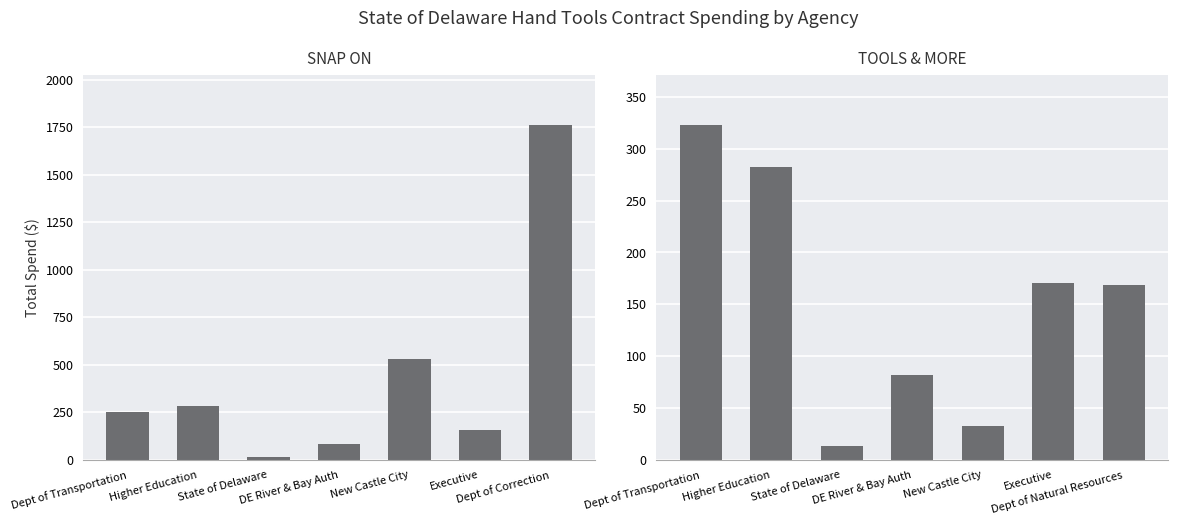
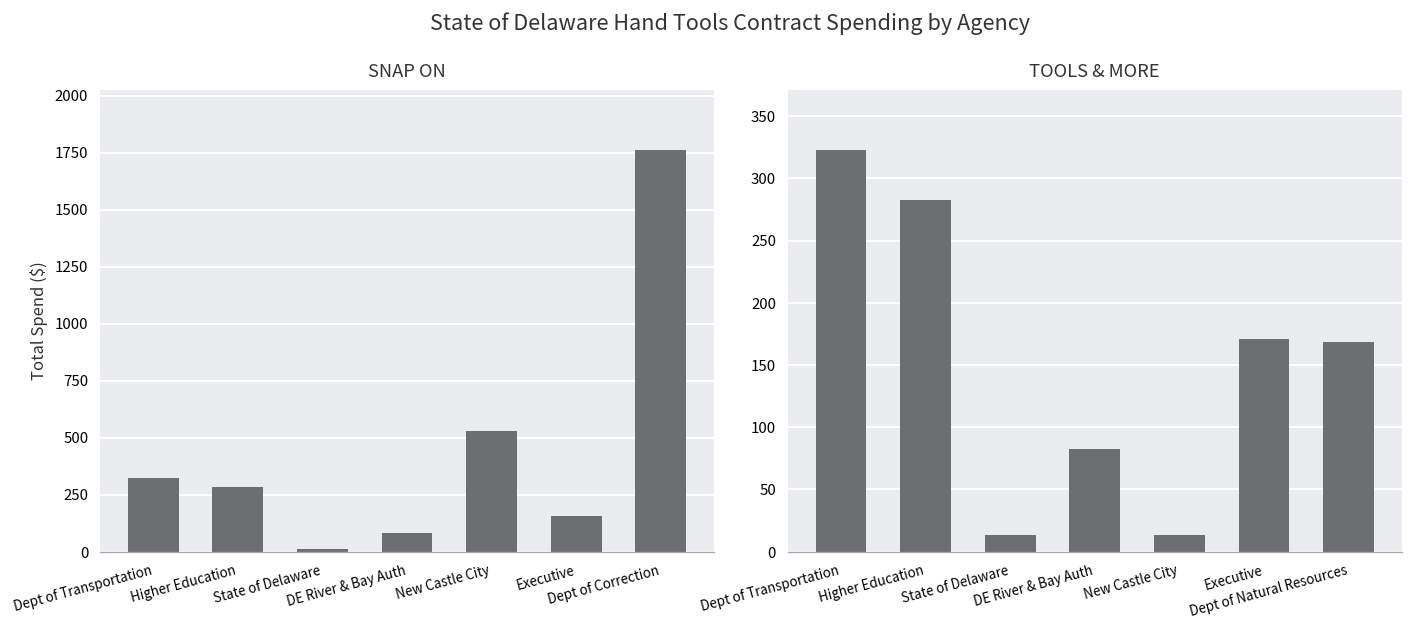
  {
    "SNAP ON": {
-     "Dept of Transportation": 250,
+     "Dept of Transportation": 320,
      "Higher Education": 280,
      "State of Delaware": 10,
      "DE River & Bay Auth": 80,
      "New Castle City": 530,
      "Executive": 160,
      "Dept of Correction": 1760
    },
    "TOOLS & MORE": {
      "Dept of Transportation": 323,
      "Higher Education": 283,
      "State of Delaware": 14,
      "DE River & Bay Auth": 82,
-     "New Castle City": 32,
+     "New Castle City": 14,
      "Executive": 171,
      "Dept of Natural Resources": 169
    }
  }
